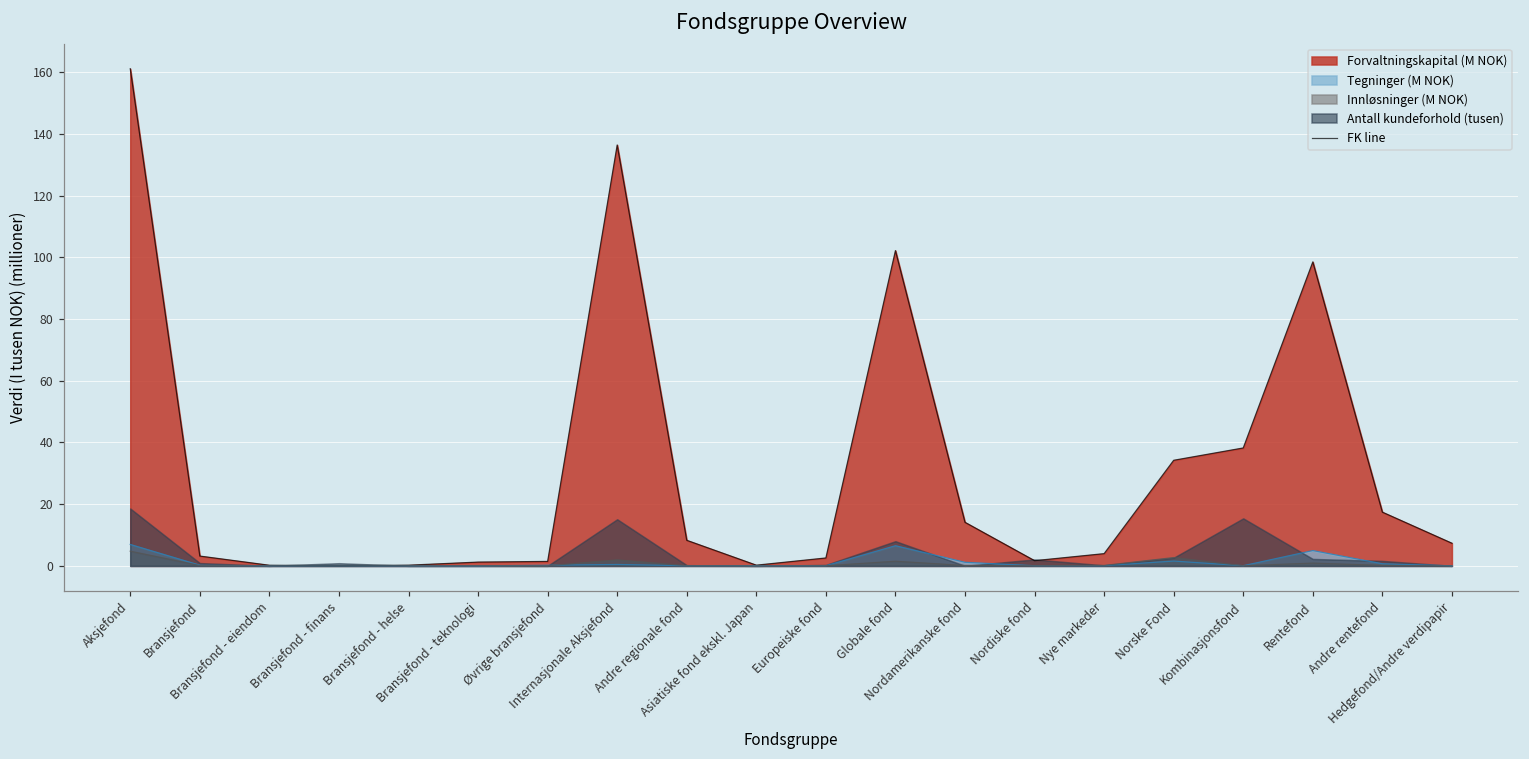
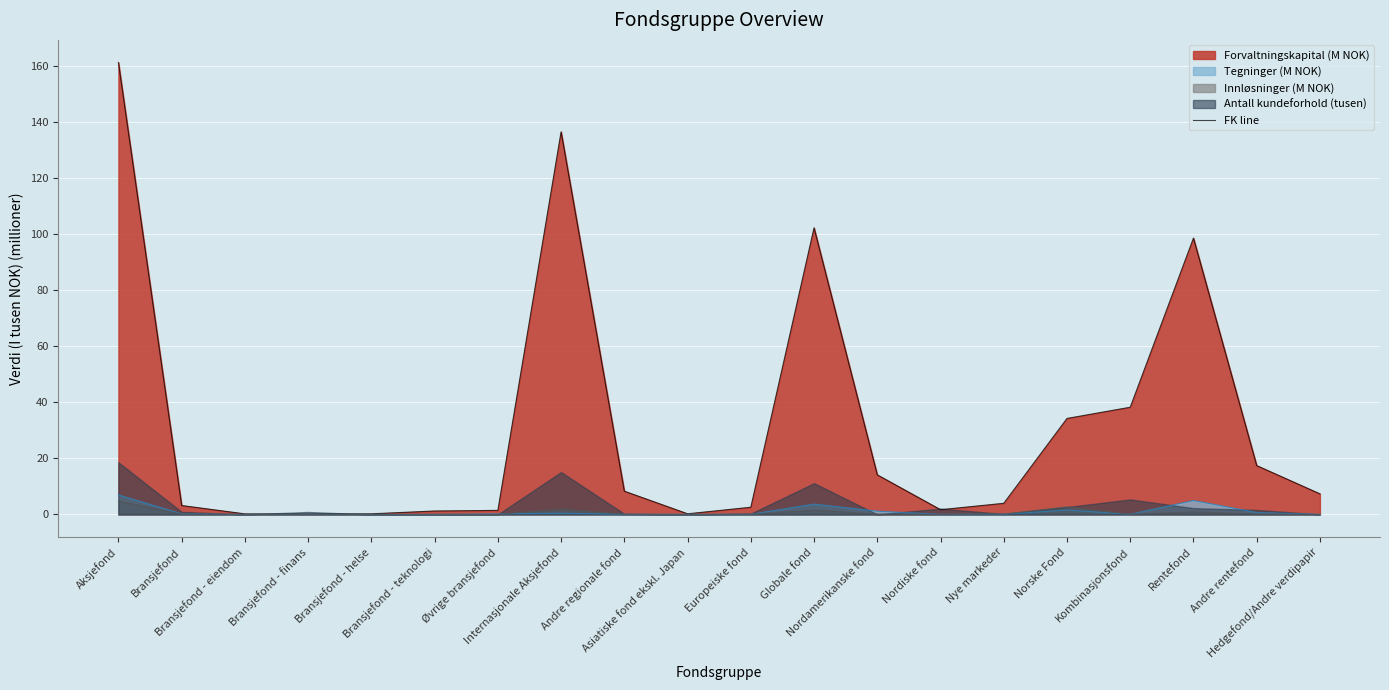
  {
    "Forvaltningskapital (M NOK)": {
      "Aksjefond": 161,
      "Bransjefond": 3,
      "Bransjefond - teknologi": 1,
      "Øvrige bransjefond": 1,
      "Internasjonale Aksjefond": 136,
      "Andre regionale fond": 8,
      "Europeiske fond": 3,
      "Globale fond": 102,
      "Nordamerikanske fond": 14,
      "Nye markeder": 4,
      "Norske Fond": 34,
      "Kombinasjonsfond": 38,
      "Rentefond": 99,
      "Andre rentefond": 17,
      "Hedgefond/Andre verdipapir": 7
    },
    "Tegninger (M NOK)": {
      "Aksjefond": 7,
      "Internasjonale Aksjefond": 0,
-     "Globale fond": 7,
+     "Globale fond": 4,
      "Nordamerikanske fond": 1,
      "Norske Fond": 2,
      "Rentefond": 5
    },
    "Innløsninger (M NOK)": {
      "Aksjefond": 5,
      "Internasjonale Aksjefond": 2,
      "Globale fond": 2,
      "Rentefond": 1
    },
    "Antall kundeforhold (tusen)": {
      "Aksjefond": 19,
      "Internasjonale Aksjefond": 15,
-     "Globale fond": 8,
-     "Kombinasjonsfond": 15,
+     "Globale fond": 11,
+     "Kombinasjonsfond": 5,
      "Rentefond": 2,
      "Andre rentefond": 2
    }
  }
